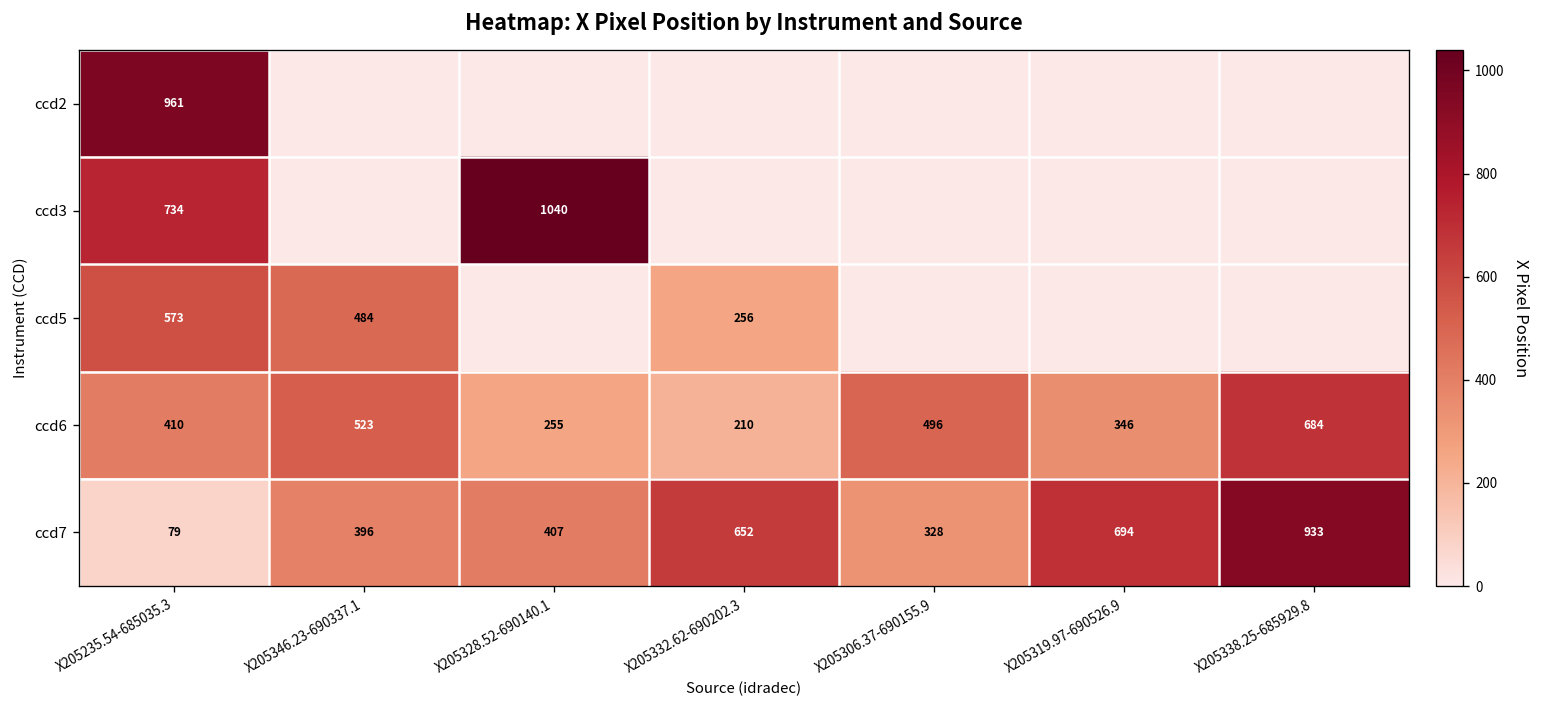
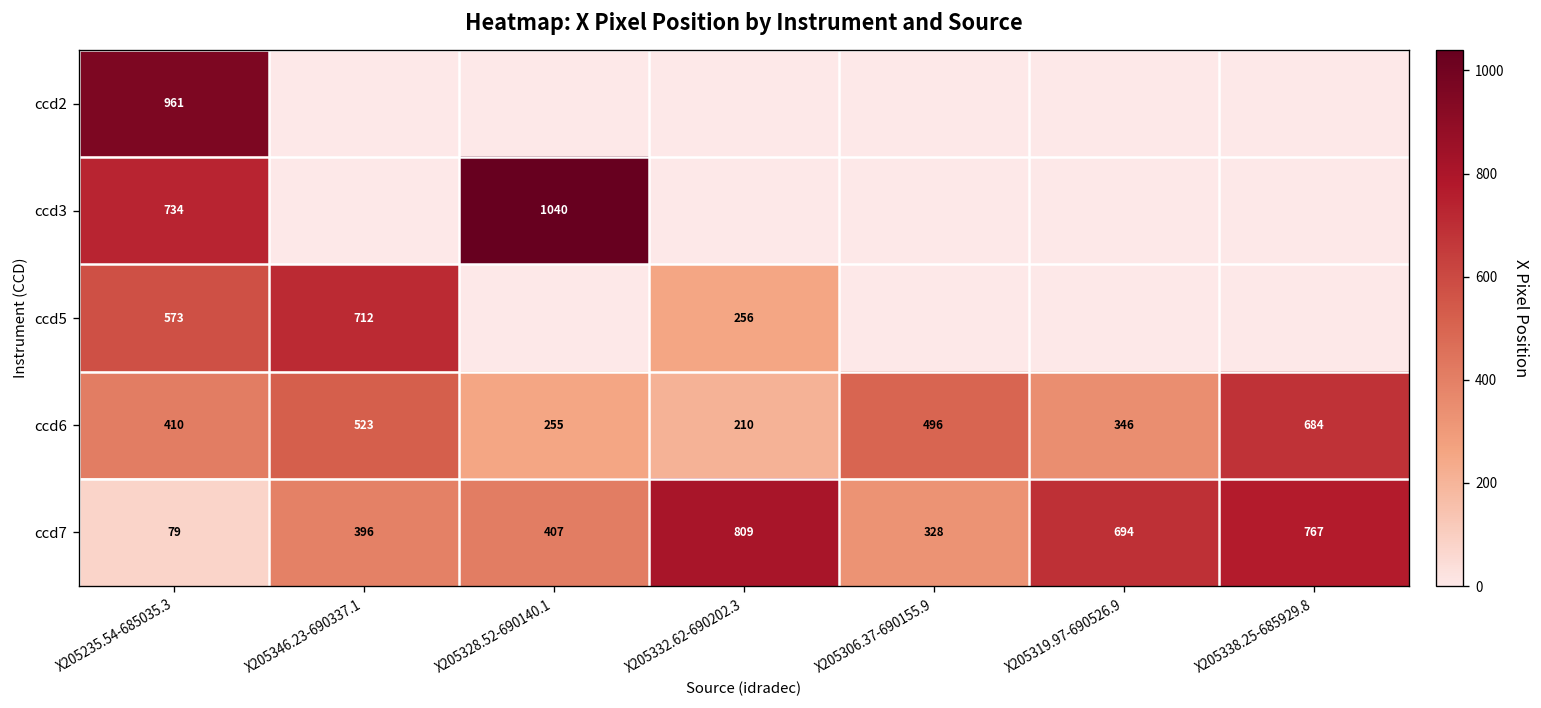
  {
    "ccd2": {
      "X205235.54-685035.3": 961
    },
    "ccd3": {
      "X205235.54-685035.3": 734,
      "X205328.52-690140.1": 1040
    },
    "ccd5": {
      "X205235.54-685035.3": 573,
-     "X205346.23-690337.1": 484,
+     "X205346.23-690337.1": 712,
      "X205332.62-690202.3": 256
    },
    "ccd6": {
      "X205235.54-685035.3": 410,
      "X205346.23-690337.1": 523,
      "X205328.52-690140.1": 255,
      "X205332.62-690202.3": 210,
      "X205306.37-690155.9": 496,
      "X205319.97-690526.9": 346,
      "X205338.25-685929.8": 684
    },
    "ccd7": {
      "X205235.54-685035.3": 79,
      "X205346.23-690337.1": 396,
      "X205328.52-690140.1": 407,
-     "X205332.62-690202.3": 652,
+     "X205332.62-690202.3": 809,
      "X205306.37-690155.9": 328,
      "X205319.97-690526.9": 694,
-     "X205338.25-685929.8": 933
+     "X205338.25-685929.8": 767
    }
  }
